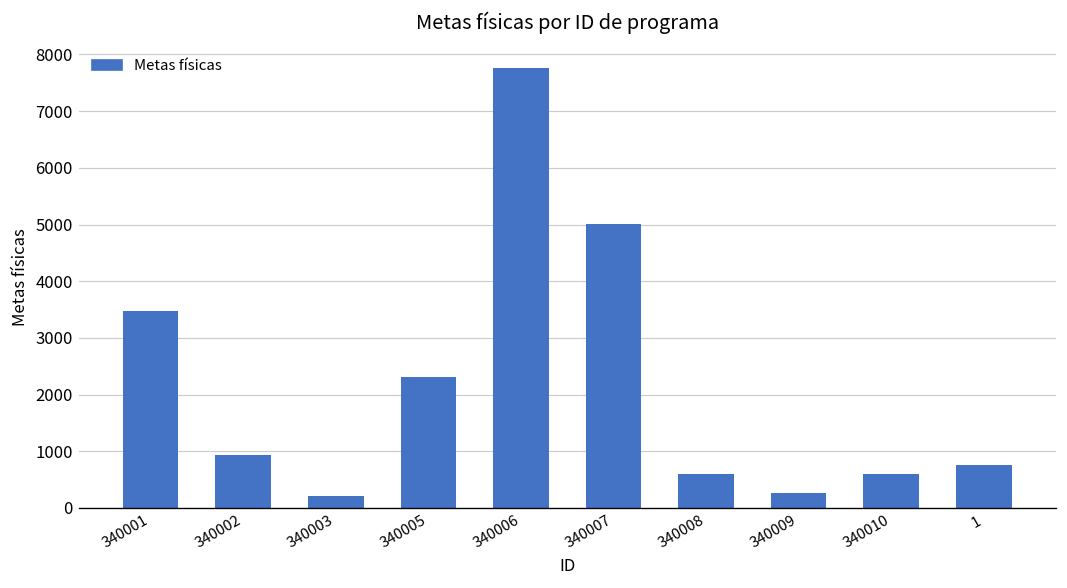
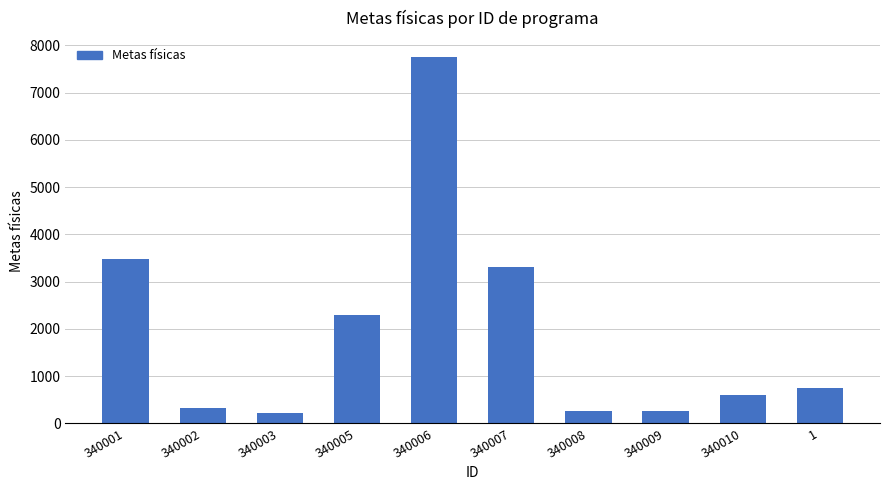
  {
    "340001": 3500,
-   "340002": 900,
+   "340002": 300,
    "340003": 200,
    "340005": 2300,
    "340006": 7800,
-   "340007": 5000,
-   "340008": 600,
+   "340007": 3300,
+   "340008": 300,
    "340009": 300,
    "340010": 600,
    "1": 800
  }
